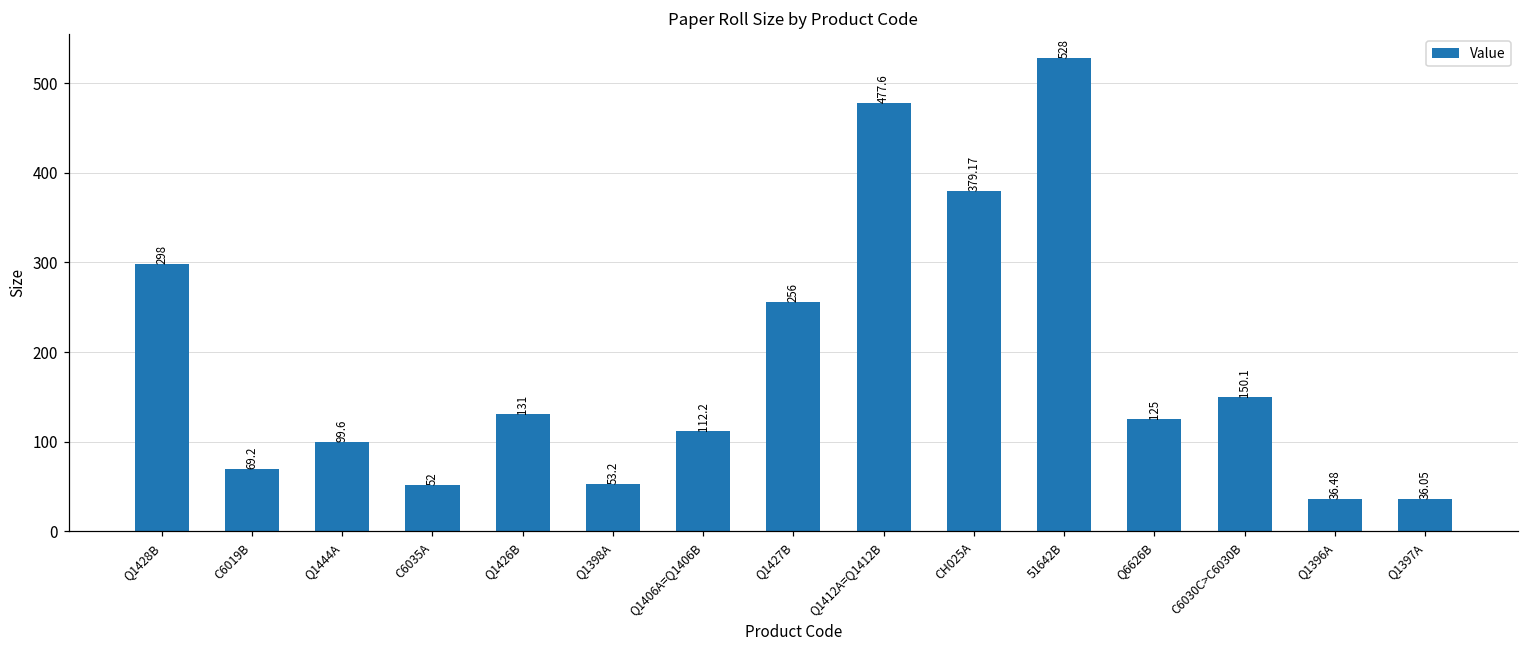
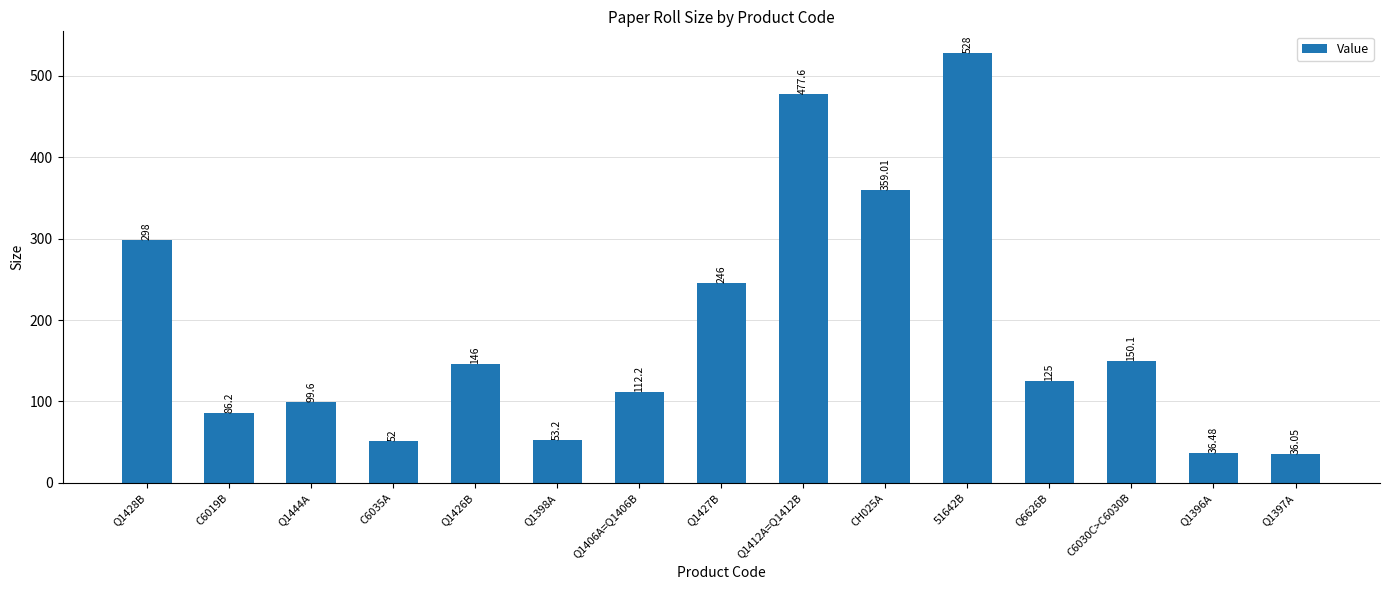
  {
    "Q1428B": 298,
-   "C6019B": 69.2,
+   "C6019B": 86.2,
    "Q1444A": 99.6,
    "C6035A": 52,
-   "Q1426B": 131,
+   "Q1426B": 146,
    "Q1398A": 53.2,
    "Q1406A=Q1406B": 112.2,
-   "Q1427B": 256,
+   "Q1427B": 246,
    "Q1412A=Q1412B": 477.6,
-   "CH025A": 379.17,
+   "CH025A": 359.01,
    "51642B": 528,
    "Q6626B": 125,
    "C6030C>C6030B": 150.1,
    "Q1396A": 36.48,
    "Q1397A": 36.05
  }
